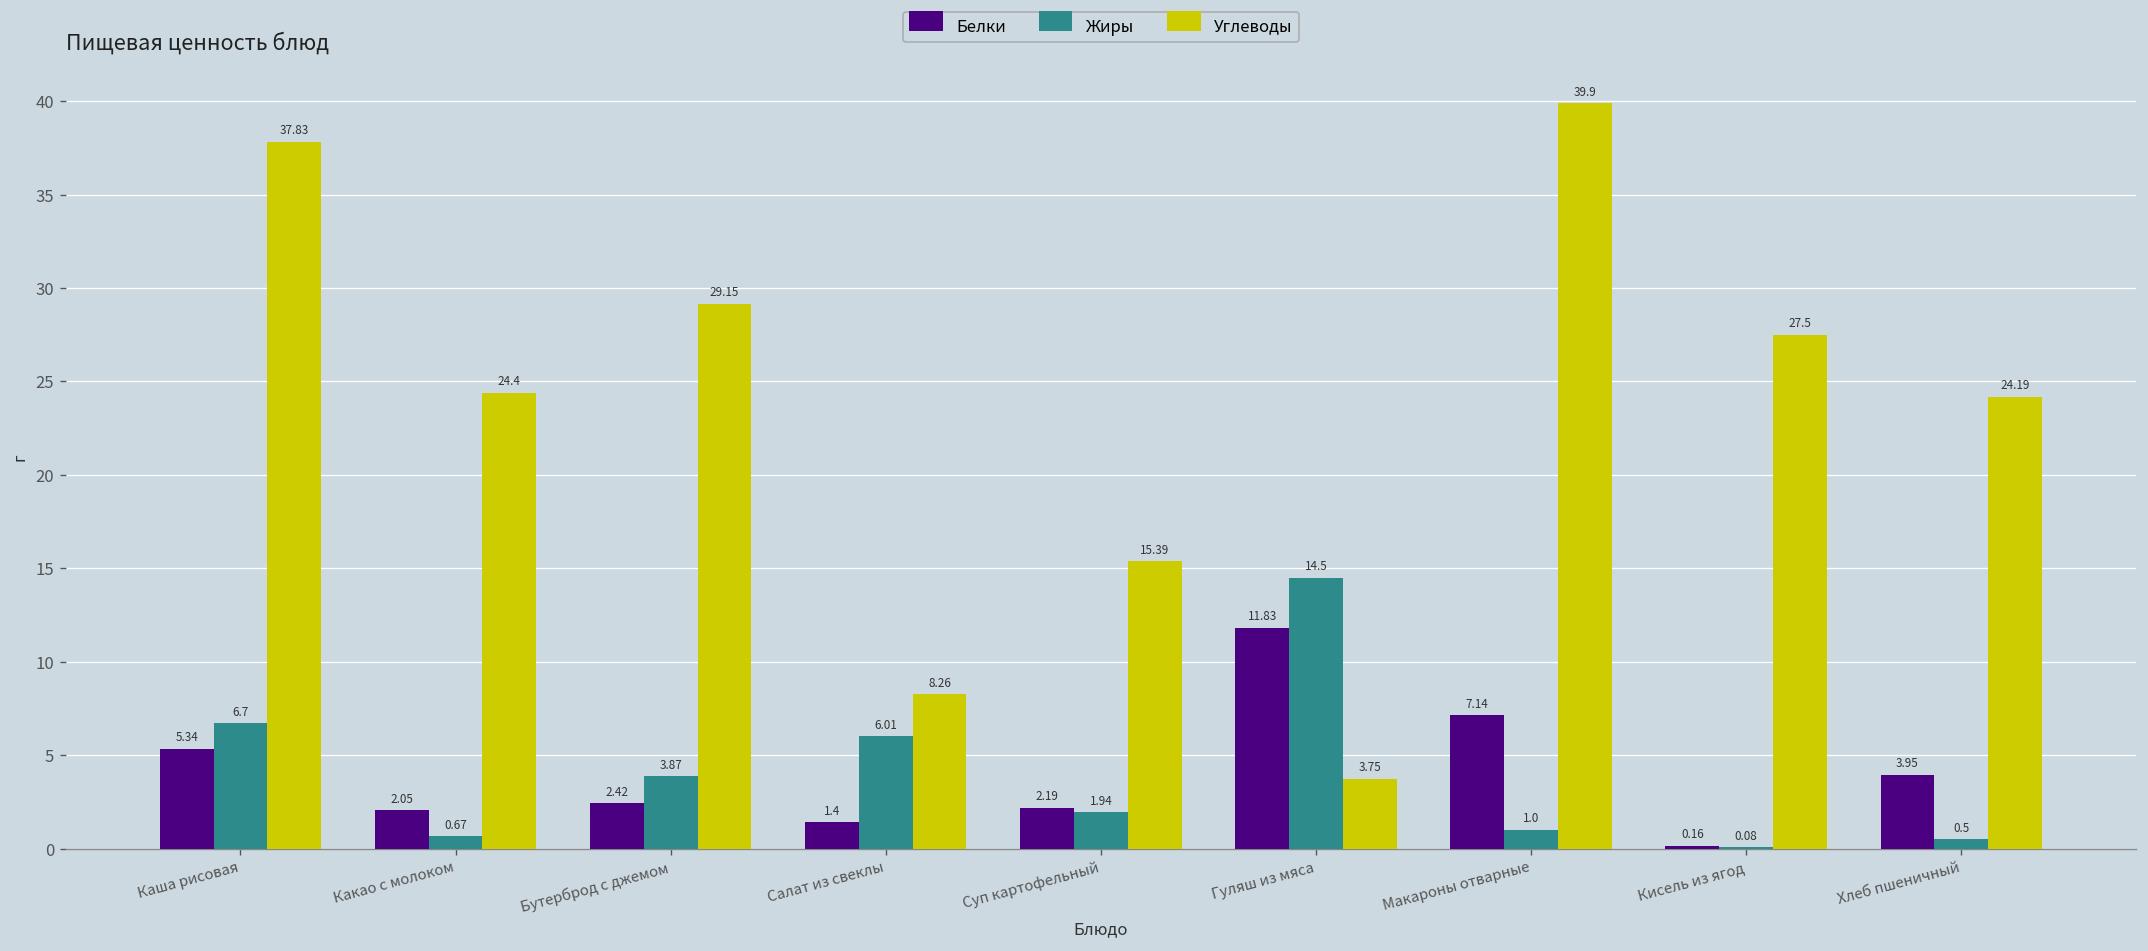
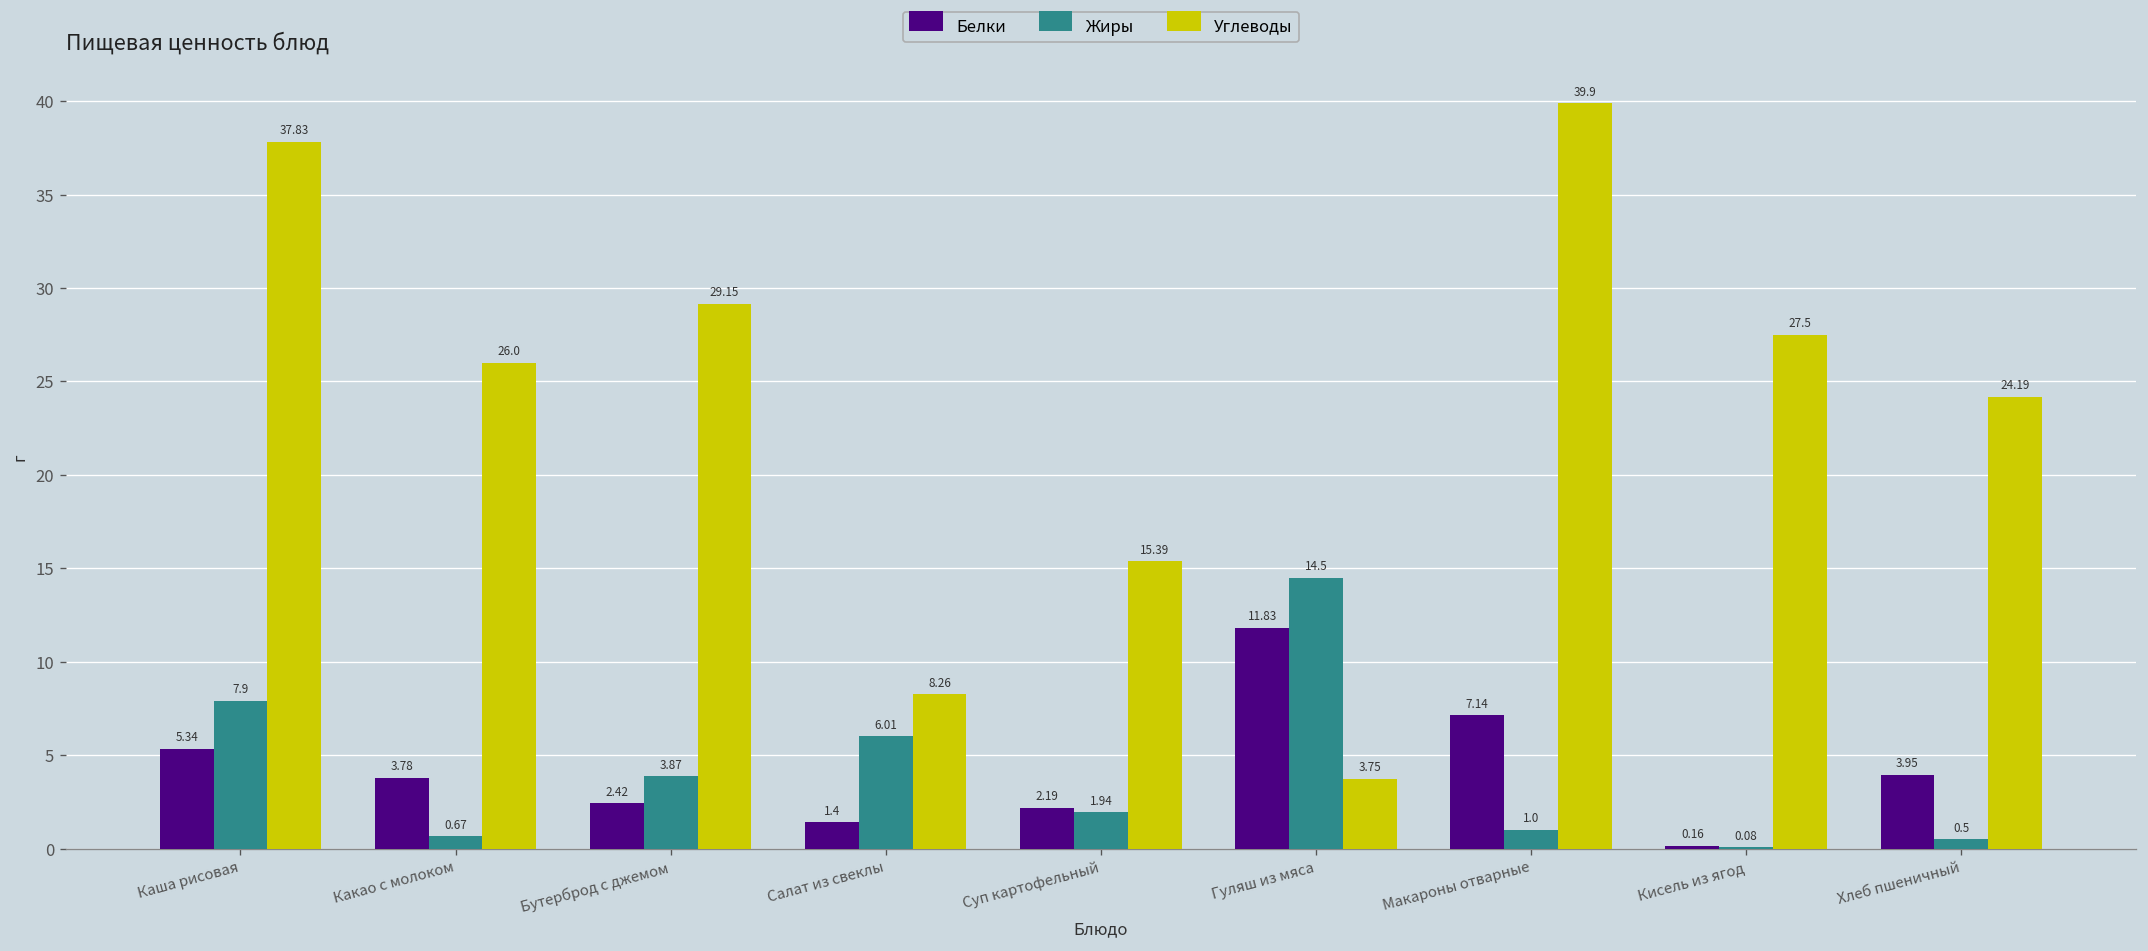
  {
    "Белки": {
      "Каша рисовая": 5.34,
-     "Какао с молоком": 2.05,
+     "Какао с молоком": 3.78,
      "Бутерброд с джемом": 2.42,
      "Салат из свеклы": 1.4,
      "Суп картофельный": 2.19,
      "Гуляш из мяса": 11.83,
      "Макароны отварные": 7.14,
      "Кисель из ягод": 0.16,
      "Хлеб пшеничный": 3.95
    },
    "Жиры": {
-     "Каша рисовая": 6.7,
+     "Каша рисовая": 7.9,
      "Какао с молоком": 0.67,
      "Бутерброд с джемом": 3.87,
      "Салат из свеклы": 6.01,
      "Суп картофельный": 1.94,
      "Гуляш из мяса": 14.5,
      "Макароны отварные": 1.0,
      "Кисель из ягод": 0.08,
      "Хлеб пшеничный": 0.5
    },
    "Углеводы": {
      "Каша рисовая": 37.83,
-     "Какао с молоком": 24.4,
+     "Какао с молоком": 26.0,
      "Бутерброд с джемом": 29.15,
      "Салат из свеклы": 8.26,
      "Суп картофельный": 15.39,
      "Гуляш из мяса": 3.75,
      "Макароны отварные": 39.9,
      "Кисель из ягод": 27.5,
      "Хлеб пшеничный": 24.19
    }
  }
